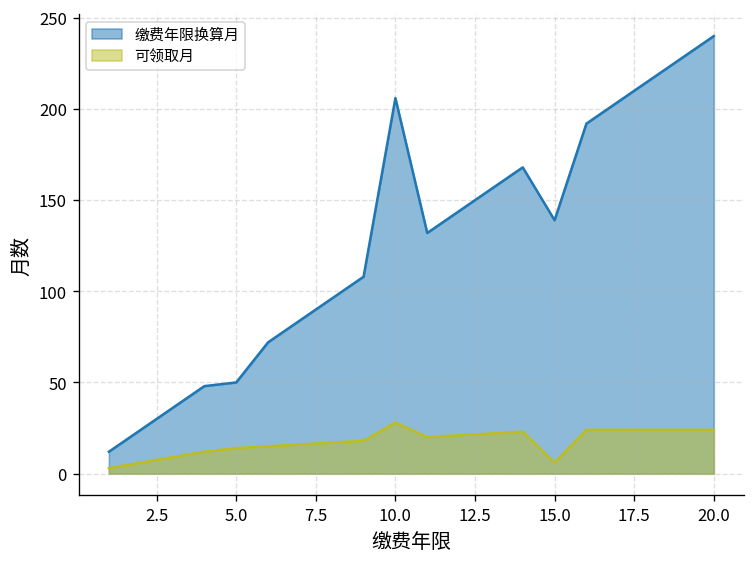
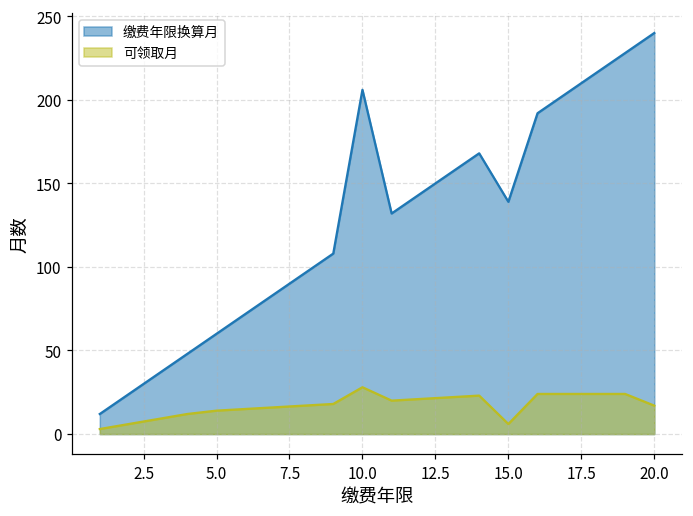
  {
    "缴费年限换算月": {
-     "5.0": 50,
+     "5.0": 60,
      "10.0": 206,
      "15.0": 139,
      "20.0": 240
    },
    "可领取月": {
      "5.0": 14,
      "10.0": 28,
      "15.0": 6,
-     "20.0": 24
+     "20.0": 17
    }
  }
